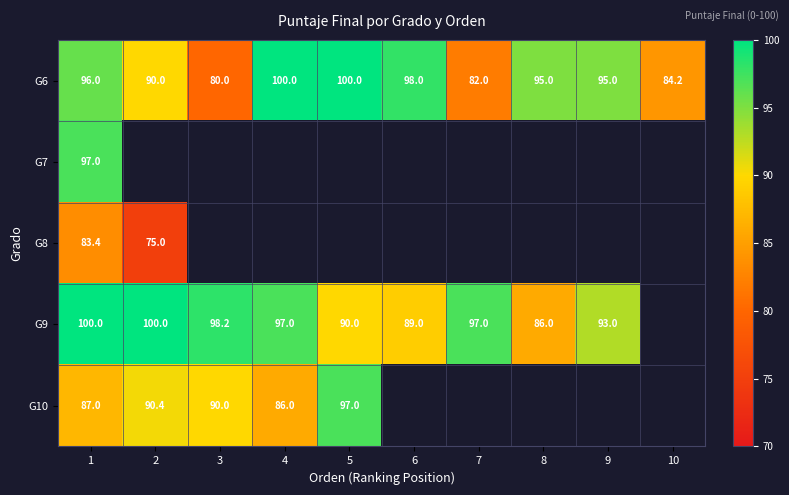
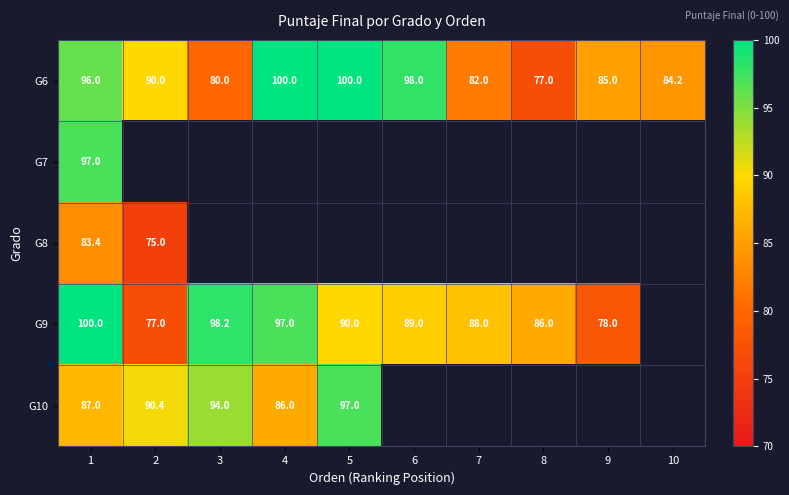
  {
    "G6": {
      "1": 96.0,
      "2": 90.0,
      "3": 80.0,
      "4": 100.0,
      "5": 100.0,
      "6": 98.0,
      "7": 82.0,
-     "8": 95.0,
-     "9": 95.0,
+     "8": 77.0,
+     "9": 85.0,
      "10": 84.2
    },
    "G7": {
      "1": 97.0
    },
    "G8": {
      "1": 83.4,
      "2": 75.0
    },
    "G9": {
      "1": 100.0,
-     "2": 100.0,
+     "2": 77.0,
      "3": 98.2,
      "4": 97.0,
      "5": 90.0,
      "6": 89.0,
-     "7": 97.0,
+     "7": 88.0,
      "8": 86.0,
-     "9": 93.0
+     "9": 78.0
    },
    "G10": {
      "1": 87.0,
      "2": 90.4,
-     "3": 90.0,
+     "3": 94.0,
      "4": 86.0,
      "5": 97.0
    }
  }
